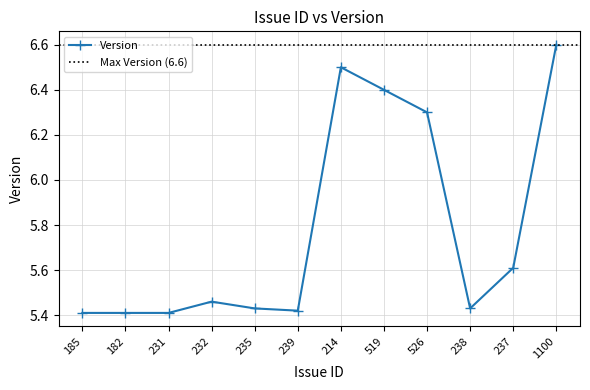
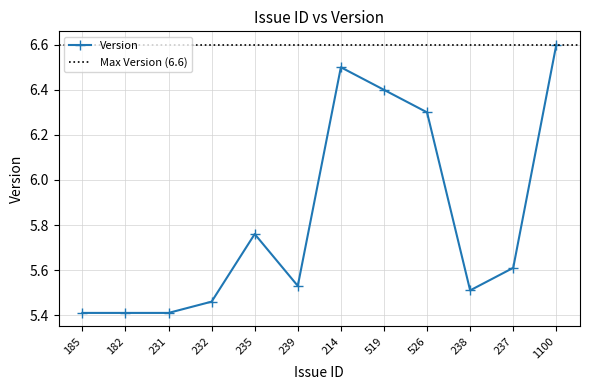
  {
    "185": 5.41,
    "182": 5.41,
    "231": 5.41,
    "232": 5.46,
-   "235": 5.43,
-   "239": 5.42,
+   "235": 5.76,
+   "239": 5.53,
    "214": 6.50,
    "519": 6.40,
    "526": 6.30,
-   "238": 5.43,
+   "238": 5.51,
    "237": 5.61,
    "1100": 6.60
  }
